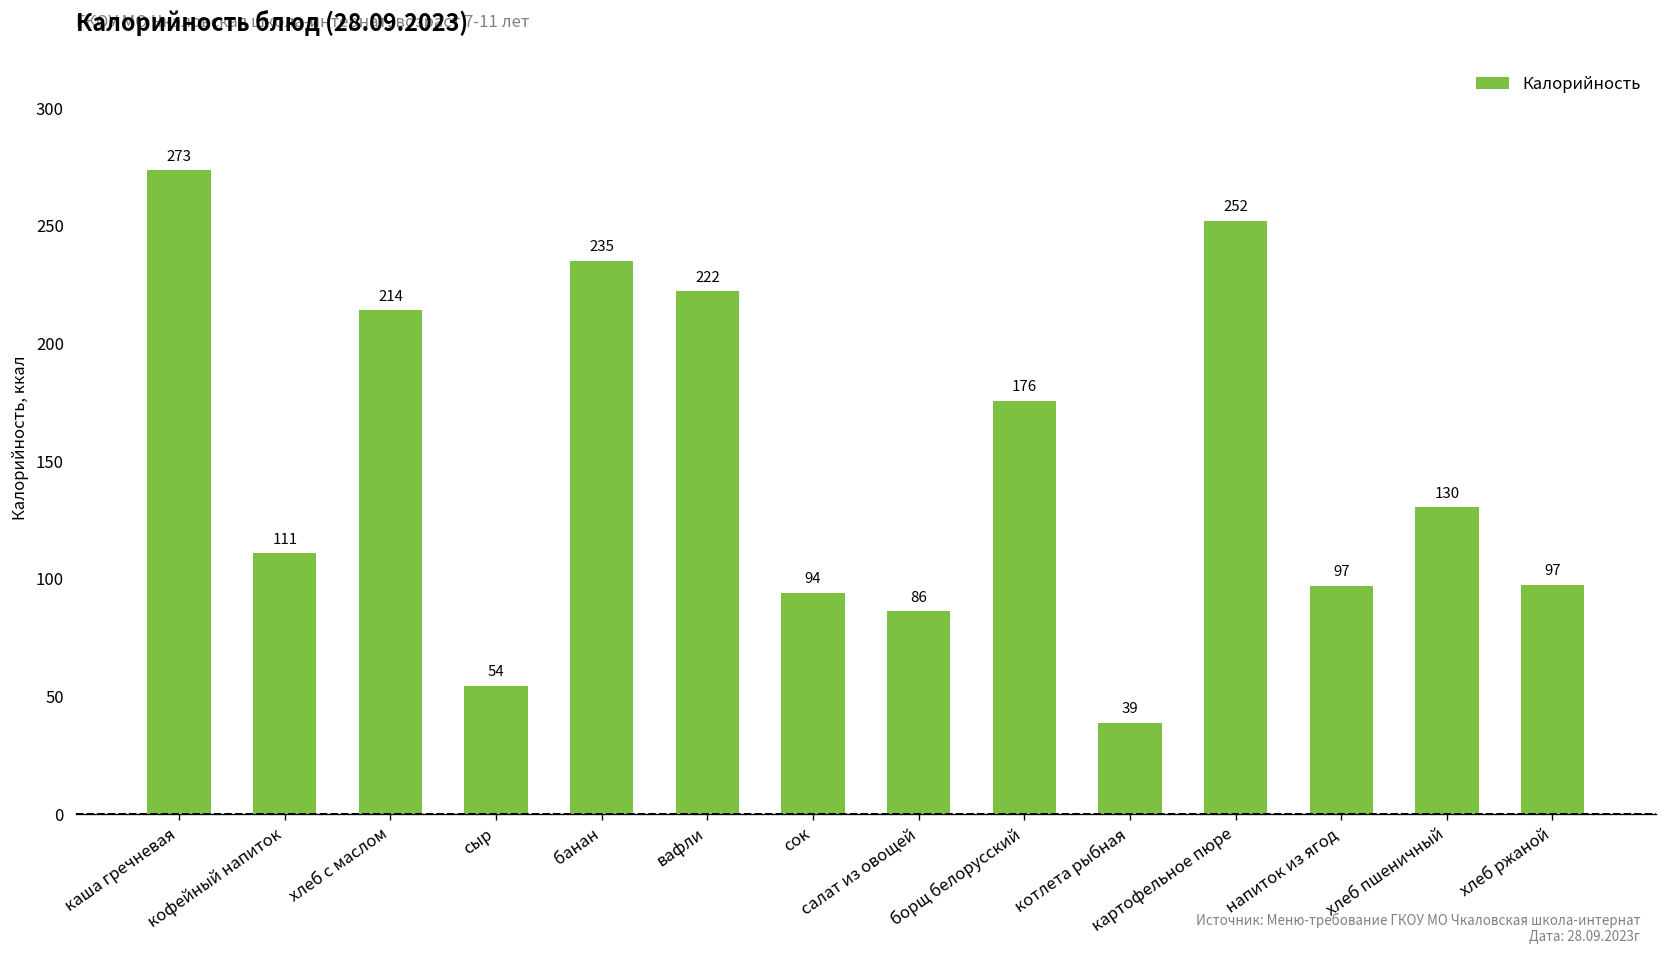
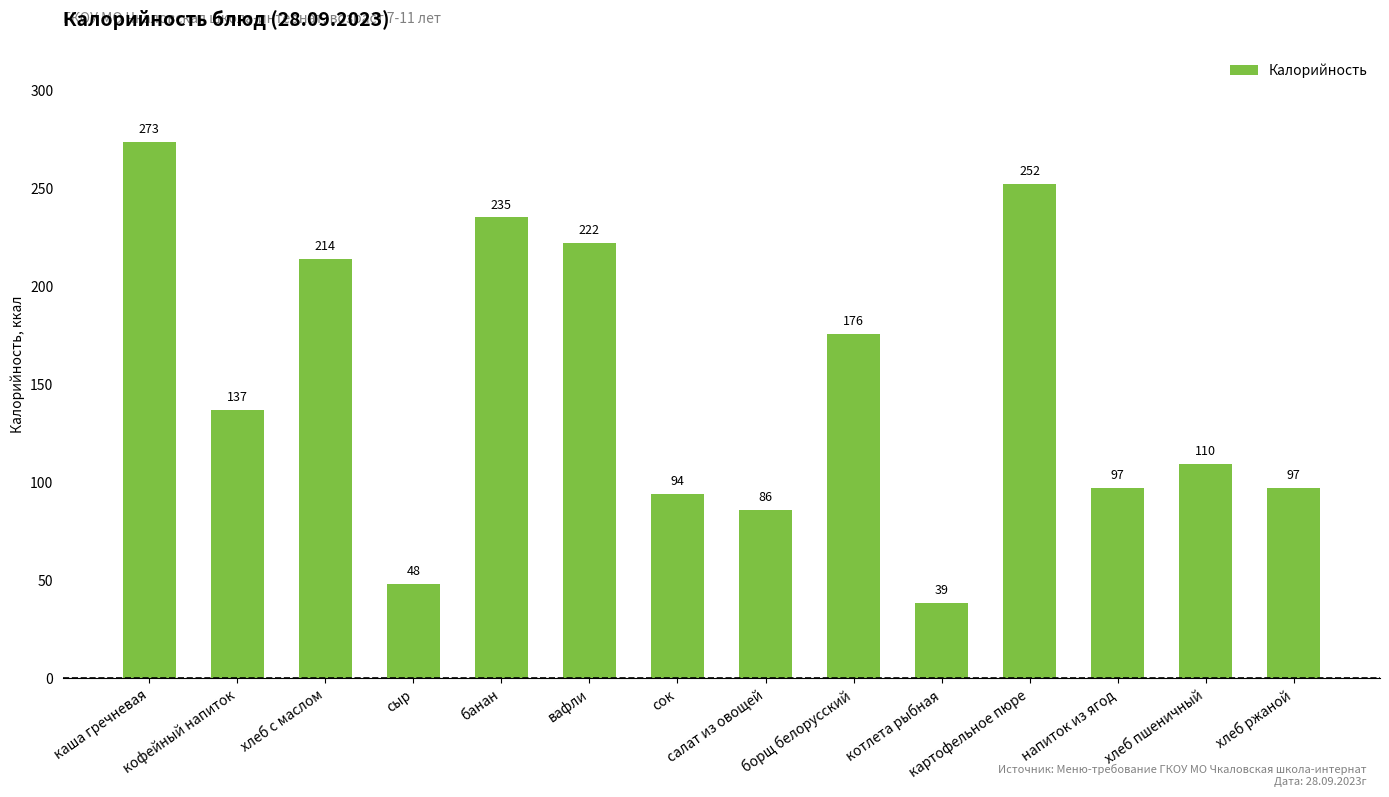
  {
    "каша гречневая": 273,
-   "кофейный напиток": 111,
+   "кофейный напиток": 137,
    "хлеб с маслом": 214,
-   "сыр": 54,
+   "сыр": 48,
    "банан": 235,
    "вафли": 222,
    "сок": 94,
    "салат из овощей": 86,
    "борщ белорусский": 176,
    "котлета рыбная": 39,
    "картофельное пюре": 252,
    "напиток из ягод": 97,
-   "хлеб пшеничный": 130,
+   "хлеб пшеничный": 110,
    "хлеб ржаной": 97
  }
